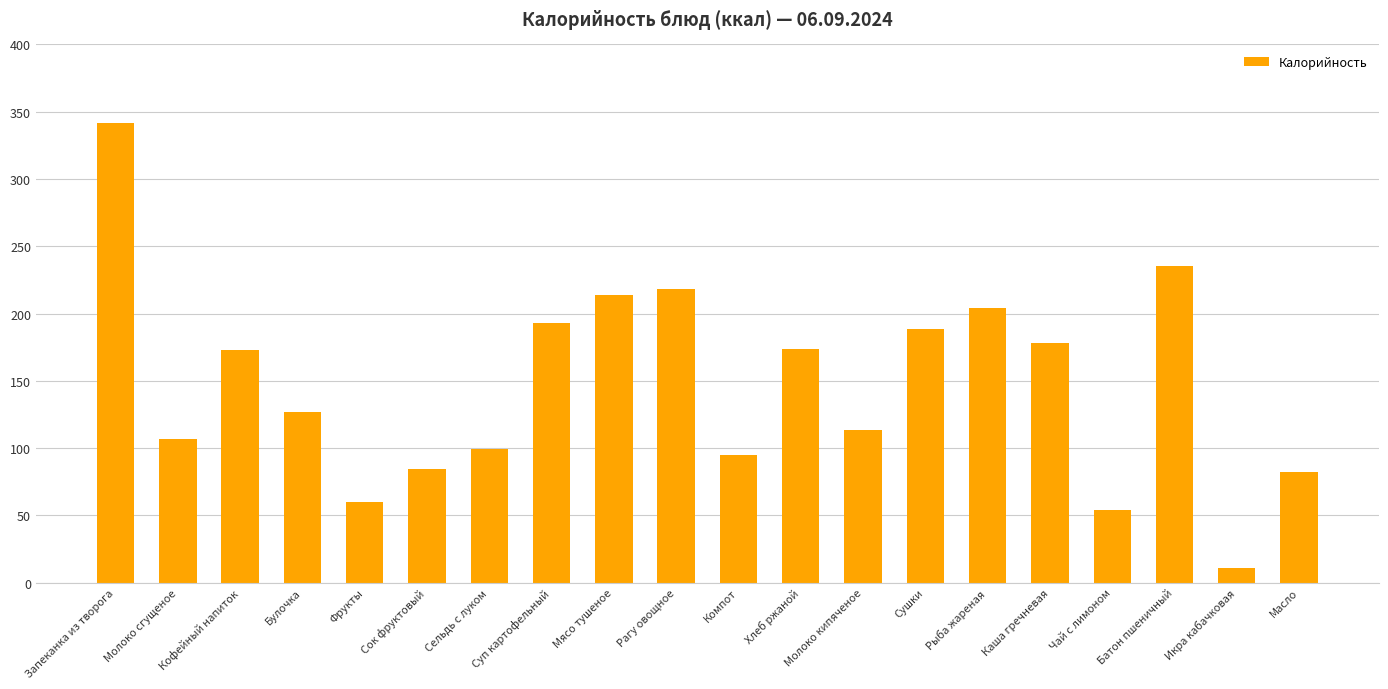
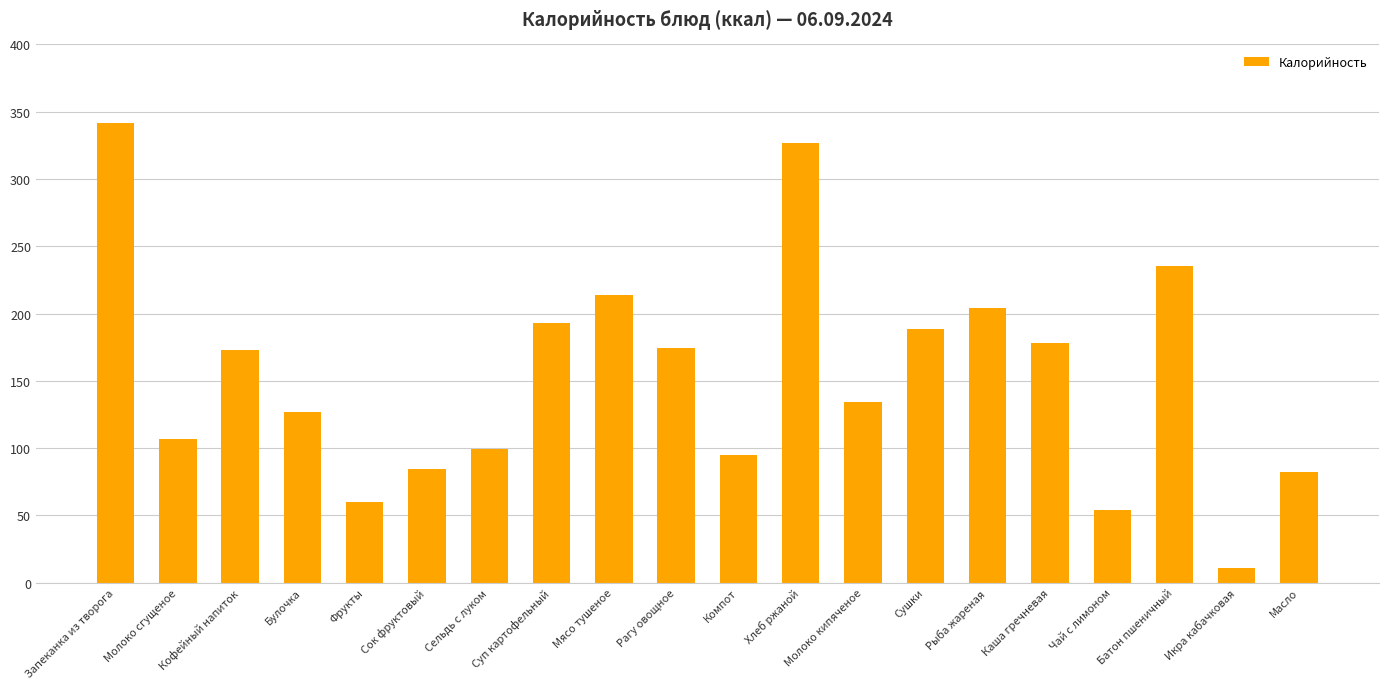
  {
    "Запеканка из творога": 342,
    "Молоко сгущеное": 107,
    "Кофейный напиток": 173,
    "Булочка": 127,
    "Фрукты": 60,
    "Сок фруктовый": 84,
    "Сельдь с луком": 100,
    "Суп картофельный": 193,
    "Мясо тушеное": 214,
-   "Рагу овощное": 219,
+   "Рагу овощное": 175,
    "Компот": 95,
-   "Хлеб ржаной": 174,
-   "Молоко кипяченое": 113,
+   "Хлеб ржаной": 327,
+   "Молоко кипяченое": 134,
    "Сушки": 189,
    "Рыба жареная": 204,
    "Каша гречневая": 178,
    "Чай с лимоном": 54,
    "Батон пшеничный": 235,
    "Икра кабачковая": 11,
    "Масло": 82
  }
